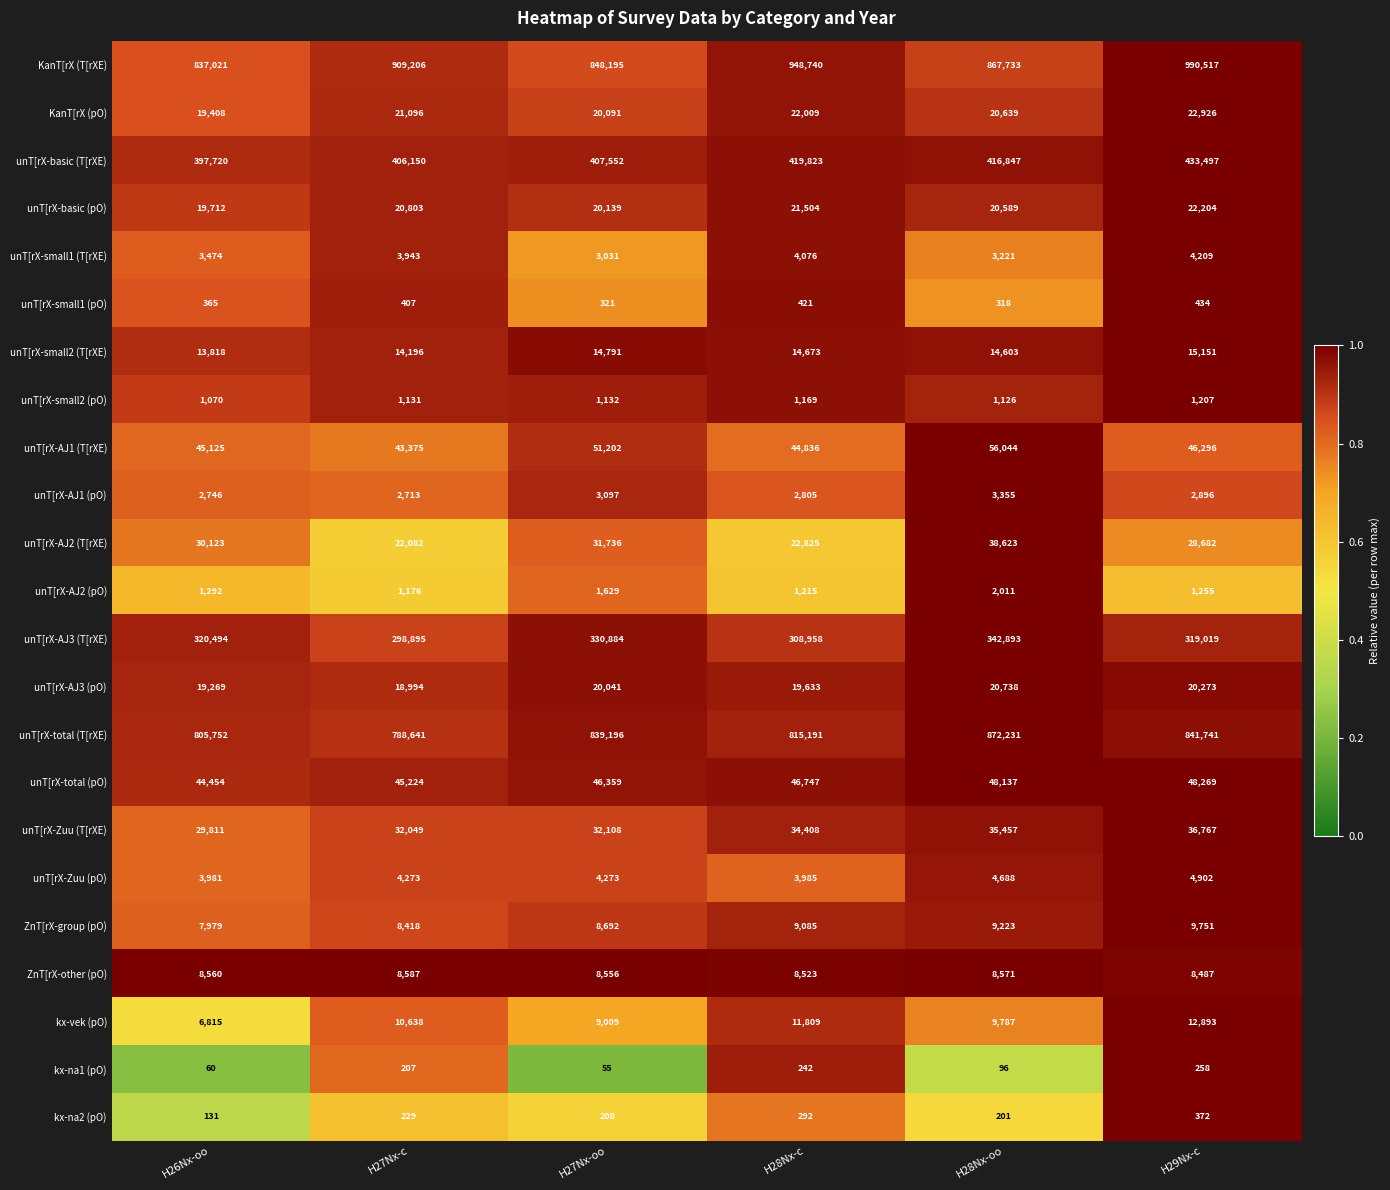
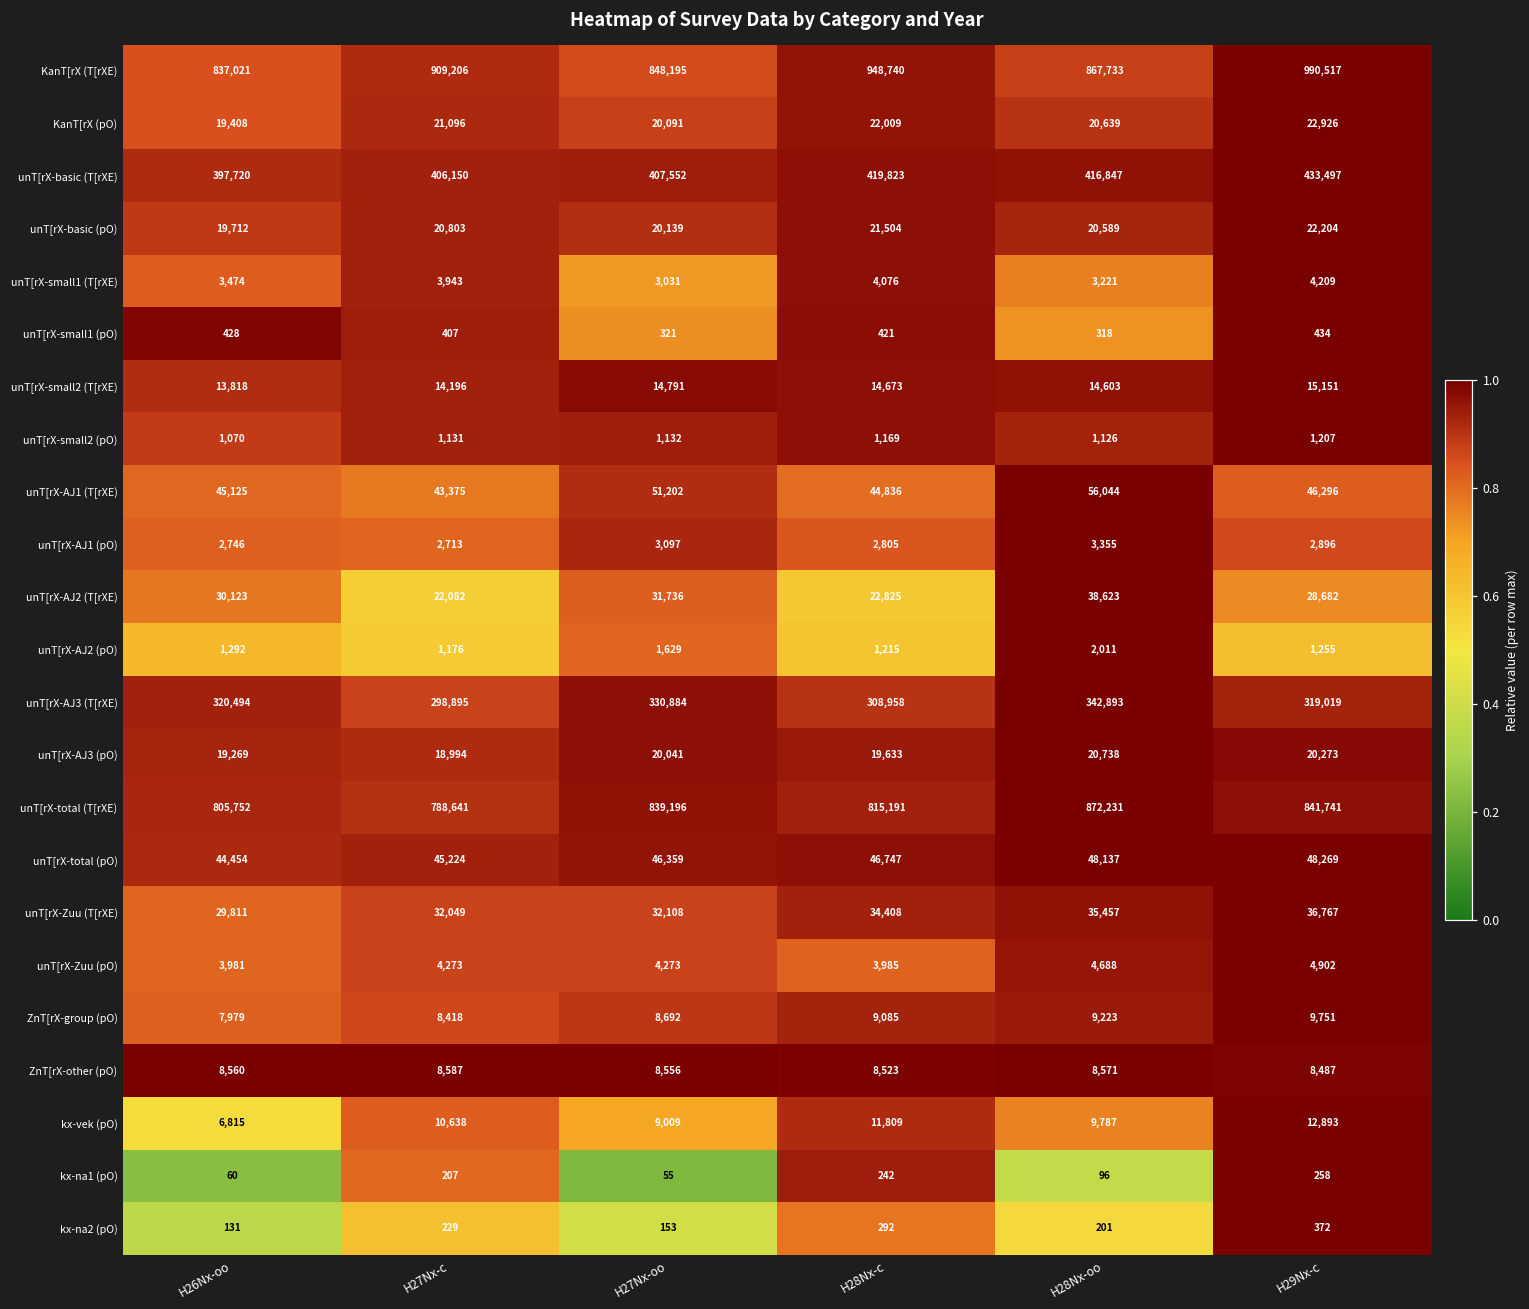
  {
    "KanT[rX (T[rXE)": {
      "H26Nx-oo": "837,021",
      "H27Nx-c": "909,206",
      "H27Nx-oo": "848,195",
      "H28Nx-c": "948,740",
      "H28Nx-oo": "867,733",
      "H29Nx-c": "990,517"
    },
    "KanT[rX (pO)": {
      "H26Nx-oo": "19,408",
      "H27Nx-c": "21,096",
      "H27Nx-oo": "20,091",
      "H28Nx-c": "22,009",
      "H28Nx-oo": "20,639",
      "H29Nx-c": "22,926"
    },
    "unT[rX-basic (T[rXE)": {
      "H26Nx-oo": "397,720",
      "H27Nx-c": "406,150",
      "H27Nx-oo": "407,552",
      "H28Nx-c": "419,823",
      "H28Nx-oo": "416,847",
      "H29Nx-c": "433,497"
    },
    "unT[rX-basic (pO)": {
      "H26Nx-oo": "19,712",
      "H27Nx-c": "20,803",
      "H27Nx-oo": "20,139",
      "H28Nx-c": "21,504",
      "H28Nx-oo": "20,589",
      "H29Nx-c": "22,204"
    },
    "unT[rX-small1 (T[rXE)": {
      "H26Nx-oo": "3,474",
      "H27Nx-c": "3,943",
      "H27Nx-oo": "3,031",
      "H28Nx-c": "4,076",
      "H28Nx-oo": "3,221",
      "H29Nx-c": "4,209"
    },
    "unT[rX-small1 (pO)": {
-     "H26Nx-oo": "365",
+     "H26Nx-oo": "428",
      "H27Nx-c": "407",
      "H27Nx-oo": "321",
      "H28Nx-c": "421",
      "H28Nx-oo": "318",
      "H29Nx-c": "434"
    },
    "unT[rX-small2 (T[rXE)": {
      "H26Nx-oo": "13,818",
      "H27Nx-c": "14,196",
      "H27Nx-oo": "14,791",
      "H28Nx-c": "14,673",
      "H28Nx-oo": "14,603",
      "H29Nx-c": "15,151"
    },
    "unT[rX-small2 (pO)": {
      "H26Nx-oo": "1,070",
      "H27Nx-c": "1,131",
      "H27Nx-oo": "1,132",
      "H28Nx-c": "1,169",
      "H28Nx-oo": "1,126",
      "H29Nx-c": "1,207"
    },
    "unT[rX-AJ1 (T[rXE)": {
      "H26Nx-oo": "45,125",
      "H27Nx-c": "43,375",
      "H27Nx-oo": "51,202",
      "H28Nx-c": "44,836",
      "H28Nx-oo": "56,044",
      "H29Nx-c": "46,296"
    },
    "unT[rX-AJ1 (pO)": {
      "H26Nx-oo": "2,746",
      "H27Nx-c": "2,713",
      "H27Nx-oo": "3,097",
      "H28Nx-c": "2,805",
      "H28Nx-oo": "3,355",
      "H29Nx-c": "2,896"
    },
    "unT[rX-AJ2 (T[rXE)": {
      "H26Nx-oo": "30,123",
      "H27Nx-c": "22,082",
      "H27Nx-oo": "31,736",
      "H28Nx-c": "22,825",
      "H28Nx-oo": "38,623",
      "H29Nx-c": "28,682"
    },
    "unT[rX-AJ2 (pO)": {
      "H26Nx-oo": "1,292",
      "H27Nx-c": "1,176",
      "H27Nx-oo": "1,629",
      "H28Nx-c": "1,215",
      "H28Nx-oo": "2,011",
      "H29Nx-c": "1,255"
    },
    "unT[rX-AJ3 (T[rXE)": {
      "H26Nx-oo": "320,494",
      "H27Nx-c": "298,895",
      "H27Nx-oo": "330,884",
      "H28Nx-c": "308,958",
      "H28Nx-oo": "342,893",
      "H29Nx-c": "319,019"
    },
    "unT[rX-AJ3 (pO)": {
      "H26Nx-oo": "19,269",
      "H27Nx-c": "18,994",
      "H27Nx-oo": "20,041",
      "H28Nx-c": "19,633",
      "H28Nx-oo": "20,738",
      "H29Nx-c": "20,273"
    },
    "unT[rX-total (T[rXE)": {
      "H26Nx-oo": "805,752",
      "H27Nx-c": "788,641",
      "H27Nx-oo": "839,196",
      "H28Nx-c": "815,191",
      "H28Nx-oo": "872,231",
      "H29Nx-c": "841,741"
    },
    "unT[rX-total (pO)": {
      "H26Nx-oo": "44,454",
      "H27Nx-c": "45,224",
      "H27Nx-oo": "46,359",
      "H28Nx-c": "46,747",
      "H28Nx-oo": "48,137",
      "H29Nx-c": "48,269"
    },
    "unT[rX-Zuu (T[rXE)": {
      "H26Nx-oo": "29,811",
      "H27Nx-c": "32,049",
      "H27Nx-oo": "32,108",
      "H28Nx-c": "34,408",
      "H28Nx-oo": "35,457",
      "H29Nx-c": "36,767"
    },
    "unT[rX-Zuu (pO)": {
      "H26Nx-oo": "3,981",
      "H27Nx-c": "4,273",
      "H27Nx-oo": "4,273",
      "H28Nx-c": "3,985",
      "H28Nx-oo": "4,688",
      "H29Nx-c": "4,902"
    },
    "ZnT[rX-group (pO)": {
      "H26Nx-oo": "7,979",
      "H27Nx-c": "8,418",
      "H27Nx-oo": "8,692",
      "H28Nx-c": "9,085",
      "H28Nx-oo": "9,223",
      "H29Nx-c": "9,751"
    },
    "ZnT[rX-other (pO)": {
      "H26Nx-oo": "8,560",
      "H27Nx-c": "8,587",
      "H27Nx-oo": "8,556",
      "H28Nx-c": "8,523",
      "H28Nx-oo": "8,571",
      "H29Nx-c": "8,487"
    },
    "kx-vek (pO)": {
      "H26Nx-oo": "6,815",
      "H27Nx-c": "10,638",
      "H27Nx-oo": "9,009",
      "H28Nx-c": "11,809",
      "H28Nx-oo": "9,787",
      "H29Nx-c": "12,893"
    },
    "kx-na1 (pO)": {
      "H26Nx-oo": "60",
      "H27Nx-c": "207",
      "H27Nx-oo": "55",
      "H28Nx-c": "242",
      "H28Nx-oo": "96",
      "H29Nx-c": "258"
    },
    "kx-na2 (pO)": {
      "H26Nx-oo": "131",
      "H27Nx-c": "229",
-     "H27Nx-oo": "208",
+     "H27Nx-oo": "153",
      "H28Nx-c": "292",
      "H28Nx-oo": "201",
      "H29Nx-c": "372"
    }
  }
